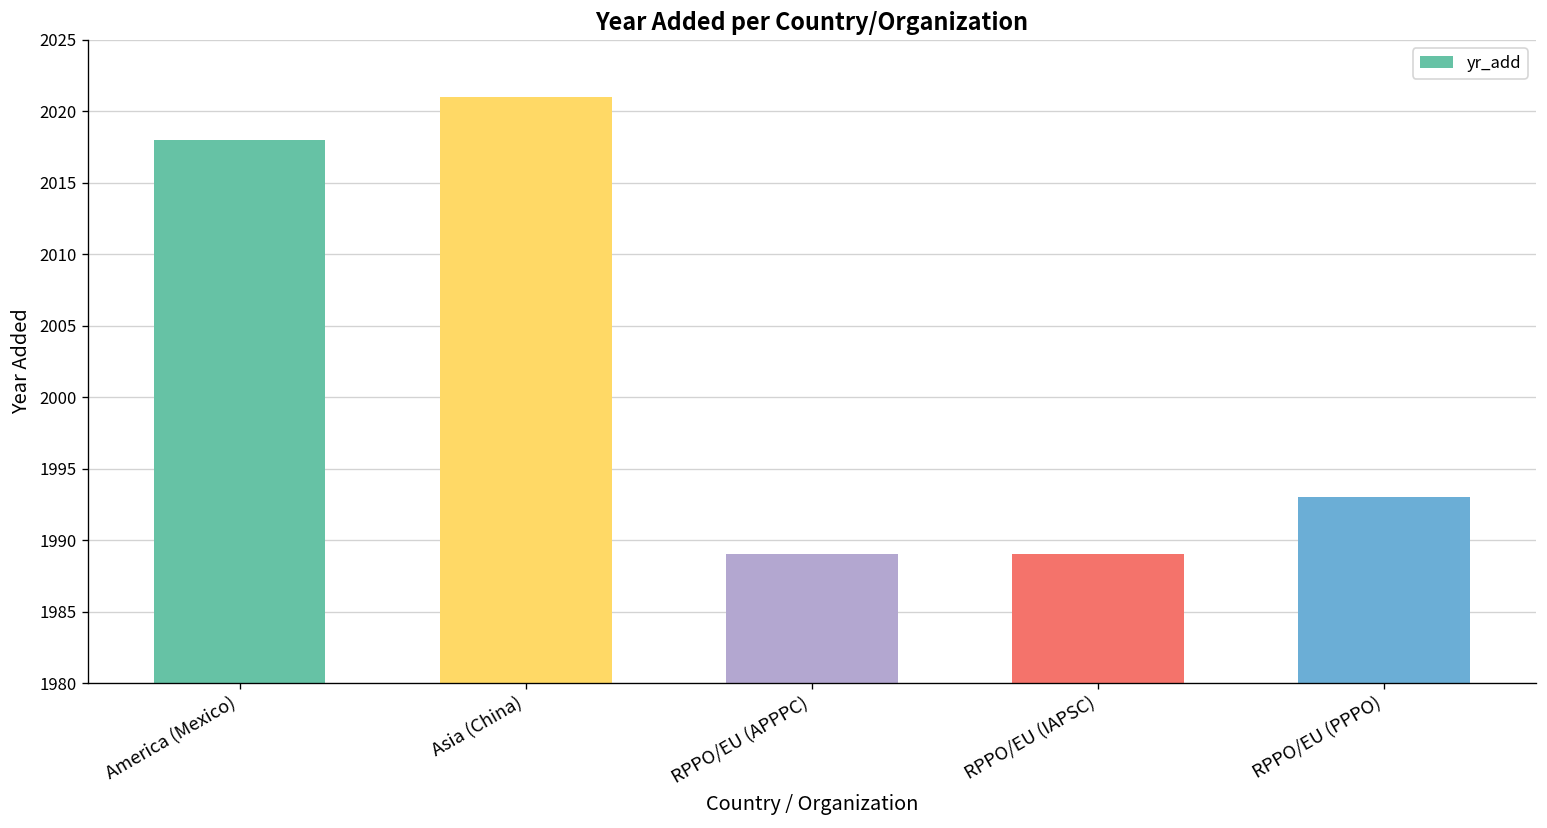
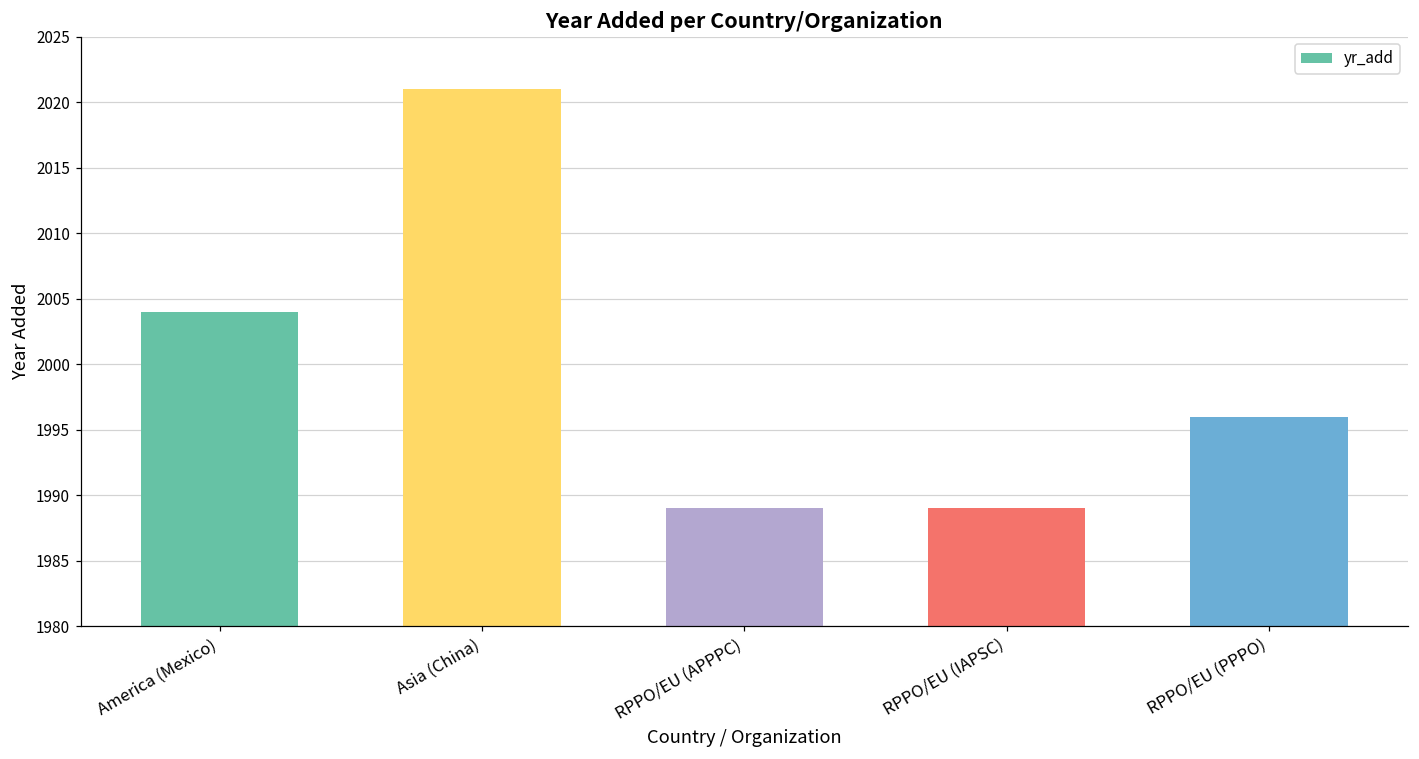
  {
-   "America (Mexico)": 2018,
+   "America (Mexico)": 2004,
    "Asia (China)": 2021,
    "RPPO/EU (APPPC)": 1989,
    "RPPO/EU (IAPSC)": 1989,
-   "RPPO/EU (PPPO)": 1993
+   "RPPO/EU (PPPO)": 1996
  }
